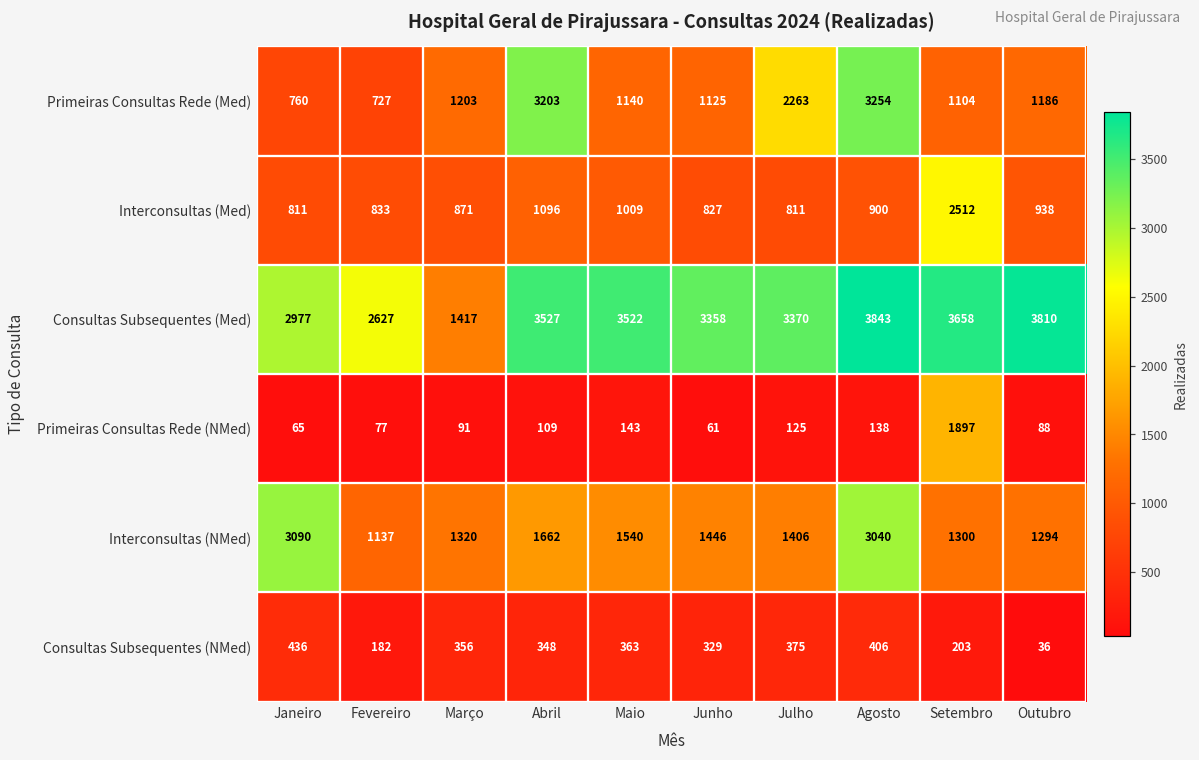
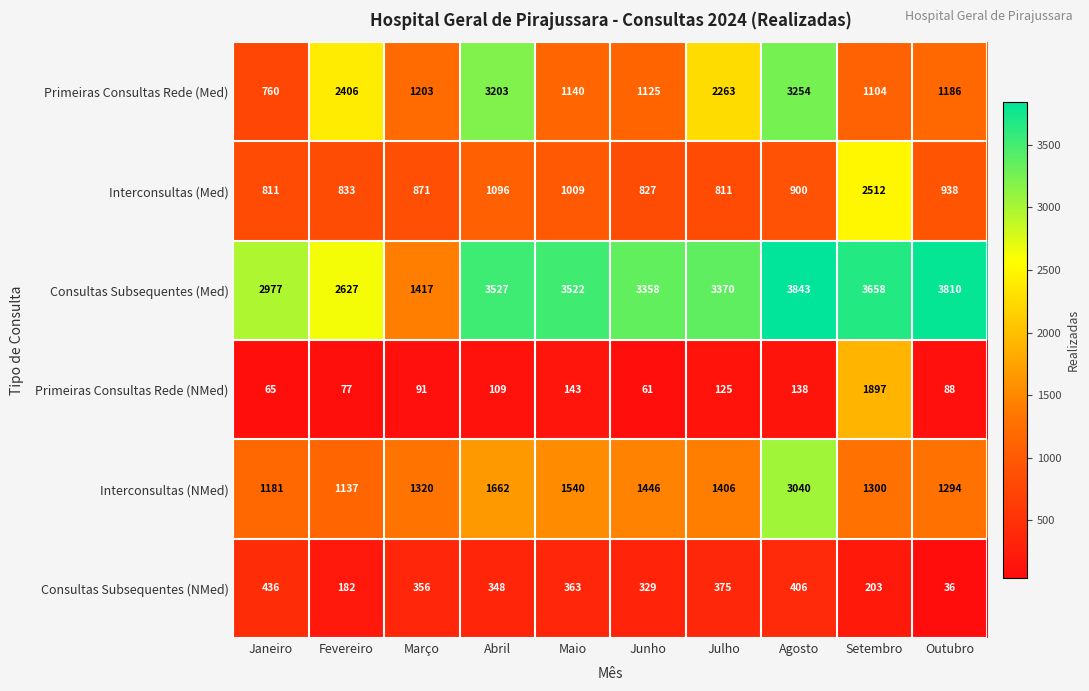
  {
    "Primeiras Consultas Rede (Med)": {
      "Janeiro": 760,
-     "Fevereiro": 727,
+     "Fevereiro": 2406,
      "Março": 1203,
      "Abril": 3203,
      "Maio": 1140,
      "Junho": 1125,
      "Julho": 2263,
      "Agosto": 3254,
      "Setembro": 1104,
      "Outubro": 1186
    },
    "Interconsultas (Med)": {
      "Janeiro": 811,
      "Fevereiro": 833,
      "Março": 871,
      "Abril": 1096,
      "Maio": 1009,
      "Junho": 827,
      "Julho": 811,
      "Agosto": 900,
      "Setembro": 2512,
      "Outubro": 938
    },
    "Consultas Subsequentes (Med)": {
      "Janeiro": 2977,
      "Fevereiro": 2627,
      "Março": 1417,
      "Abril": 3527,
      "Maio": 3522,
      "Junho": 3358,
      "Julho": 3370,
      "Agosto": 3843,
      "Setembro": 3658,
      "Outubro": 3810
    },
    "Primeiras Consultas Rede (NMed)": {
      "Janeiro": 65,
      "Fevereiro": 77,
      "Março": 91,
      "Abril": 109,
      "Maio": 143,
      "Junho": 61,
      "Julho": 125,
      "Agosto": 138,
      "Setembro": 1897,
      "Outubro": 88
    },
    "Interconsultas (NMed)": {
-     "Janeiro": 3090,
+     "Janeiro": 1181,
      "Fevereiro": 1137,
      "Março": 1320,
      "Abril": 1662,
      "Maio": 1540,
      "Junho": 1446,
      "Julho": 1406,
      "Agosto": 3040,
      "Setembro": 1300,
      "Outubro": 1294
    },
    "Consultas Subsequentes (NMed)": {
      "Janeiro": 436,
      "Fevereiro": 182,
      "Março": 356,
      "Abril": 348,
      "Maio": 363,
      "Junho": 329,
      "Julho": 375,
      "Agosto": 406,
      "Setembro": 203,
      "Outubro": 36
    }
  }
